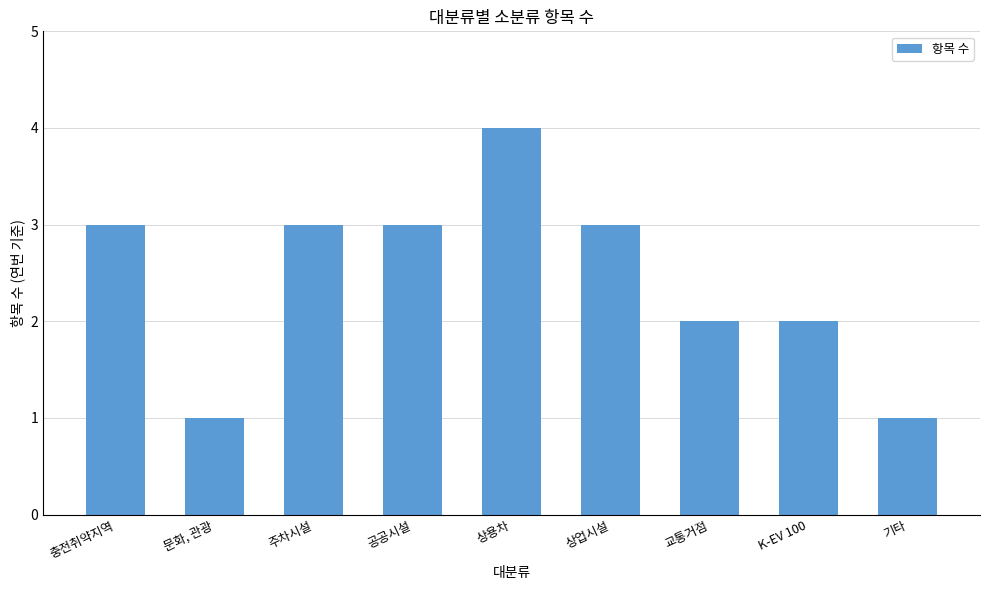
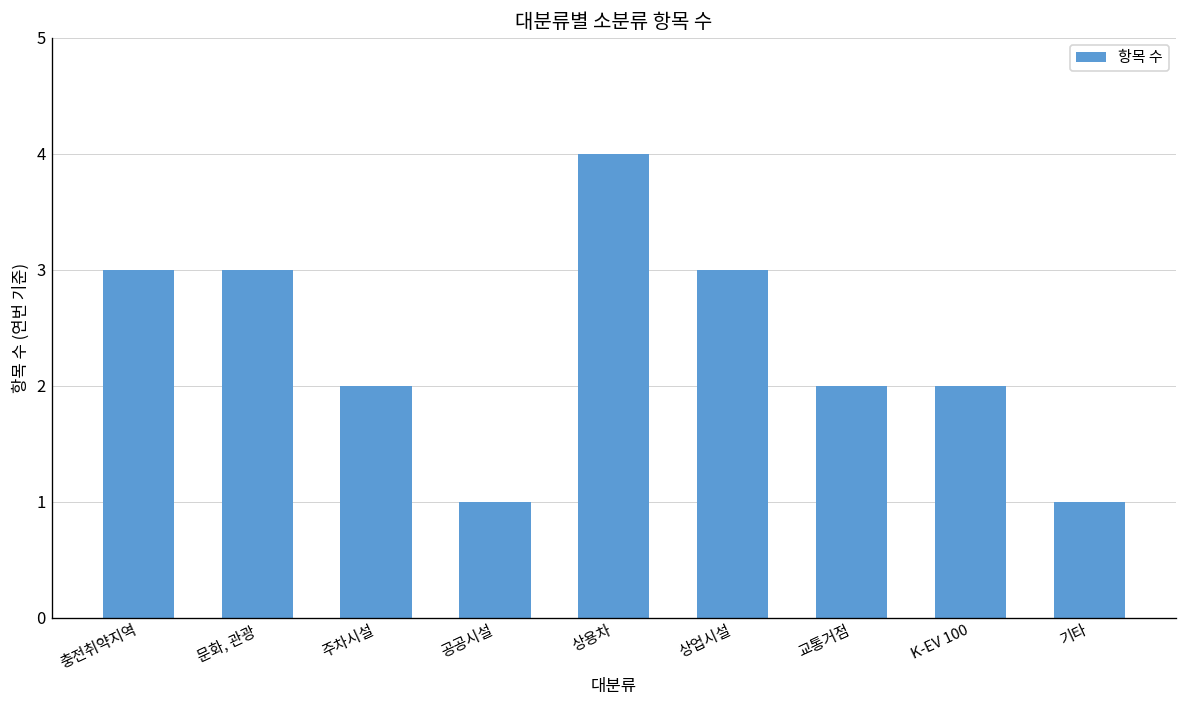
  {
    "충전취약지역": 3,
-   "문화, 관광": 1,
-   "주차시설": 3,
-   "공공시설": 3,
+   "문화, 관광": 3,
+   "주차시설": 2,
+   "공공시설": 1,
    "상용차": 4,
    "상업시설": 3,
    "교통거점": 2,
    "K-EV 100": 2,
    "기타": 1
  }
